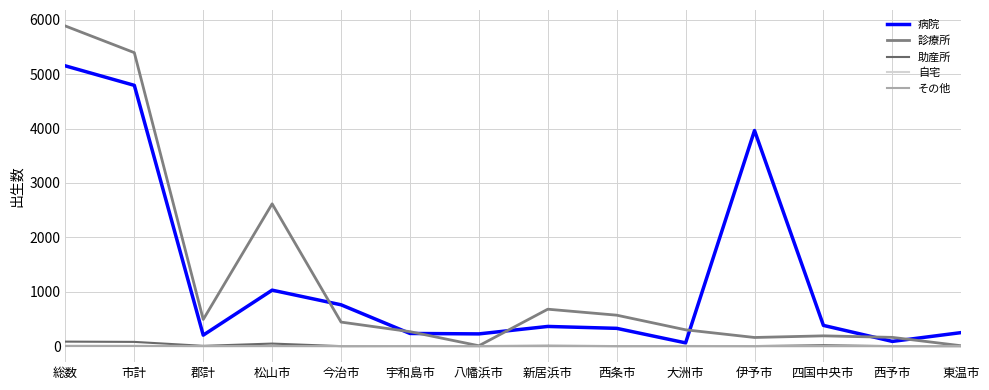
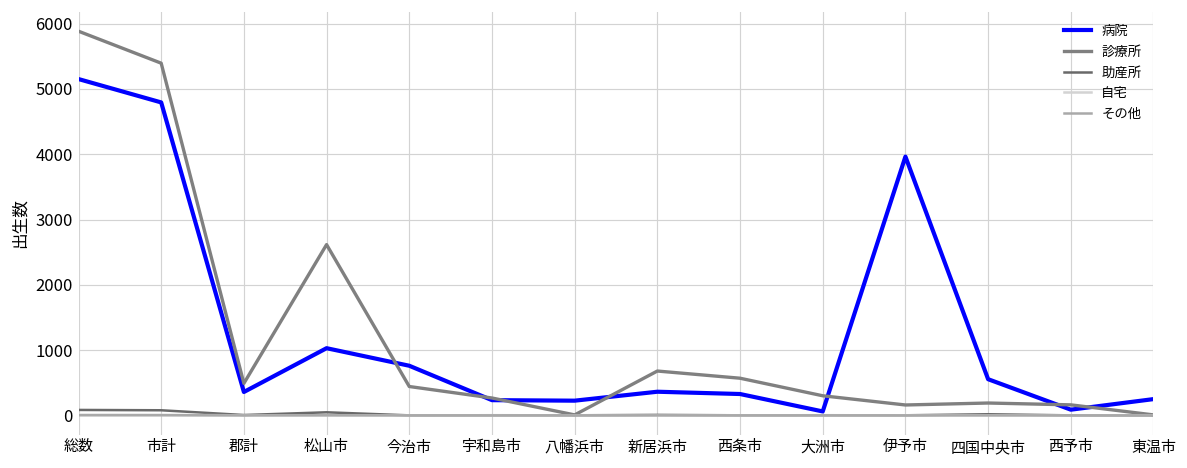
  {
    "病院": {
      "総数": 5200,
      "市計": 4800,
-     "郡計": 200,
+     "郡計": 400,
      "松山市": 1000,
      "今治市": 800,
      "八幡浜市": 200,
      "新居浜市": 400,
      "西条市": 300,
      "大洲市": 100,
      "伊予市": 4000,
-     "四国中央市": 400,
+     "四国中央市": 600,
      "西予市": 100,
      "東温市": 200
    },
    "その他": {
      "総数": 0,
      "市計": 0
    }
  }
